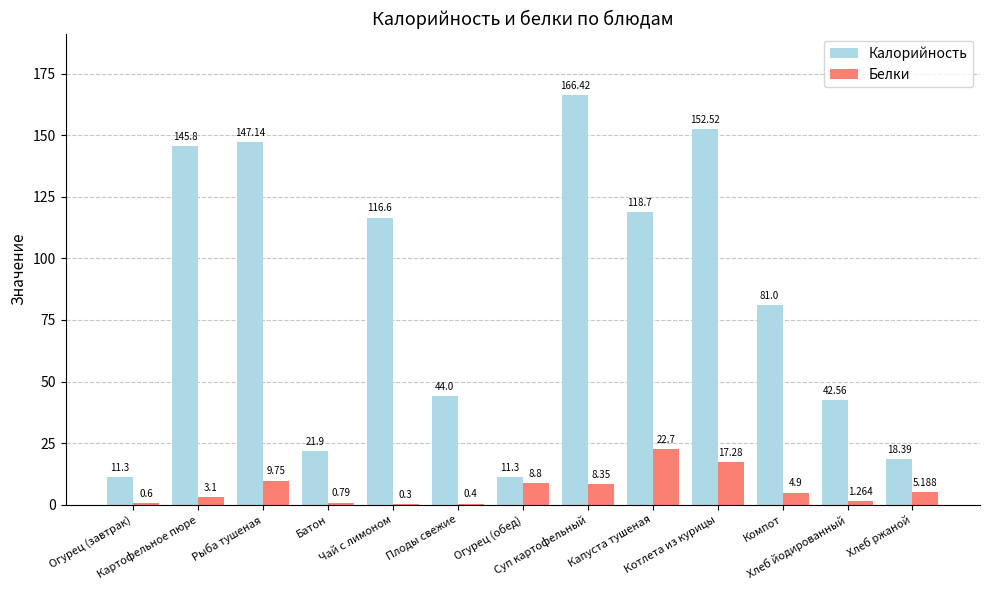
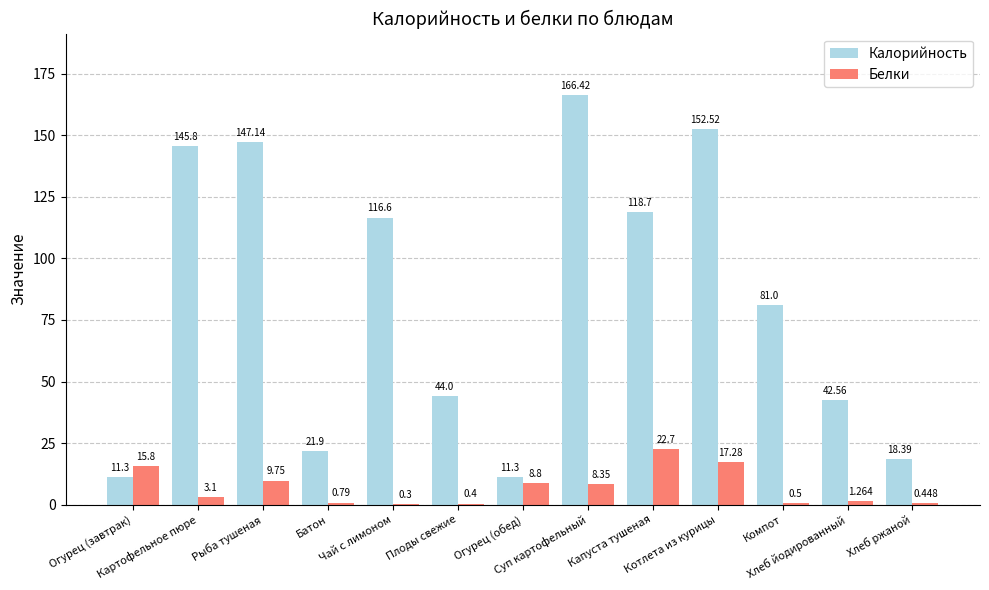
  {
    "Калорийность": {
      "Огурец (завтрак)": 11.3,
      "Картофельное пюре": 145.8,
      "Рыба тушеная": 147.14,
      "Батон": 21.9,
      "Чай с лимоном": 116.6,
      "Плоды свежие": 44.0,
      "Огурец (обед)": 11.3,
      "Суп картофельный": 166.42,
      "Капуста тушеная": 118.7,
      "Котлета из курицы": 152.52,
      "Компот": 81.0,
      "Хлеб йодированный": 42.56,
      "Хлеб ржаной": 18.39
    },
    "Белки": {
-     "Огурец (завтрак)": 0.6,
+     "Огурец (завтрак)": 15.8,
      "Картофельное пюре": 3.1,
      "Рыба тушеная": 9.75,
      "Батон": 0.79,
      "Чай с лимоном": 0.3,
      "Плоды свежие": 0.4,
      "Огурец (обед)": 8.8,
      "Суп картофельный": 8.35,
      "Капуста тушеная": 22.7,
      "Котлета из курицы": 17.28,
-     "Компот": 4.9,
+     "Компот": 0.5,
      "Хлеб йодированный": 1.264,
-     "Хлеб ржаной": 5.188
+     "Хлеб ржаной": 0.448
    }
  }
